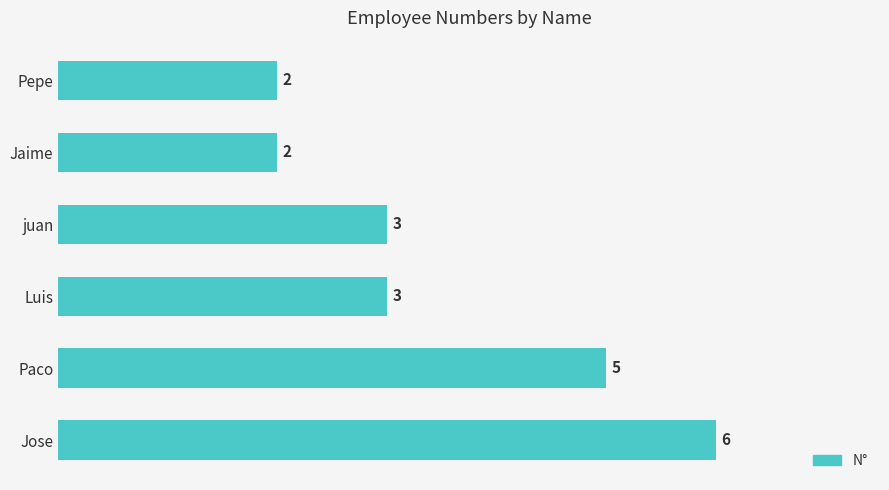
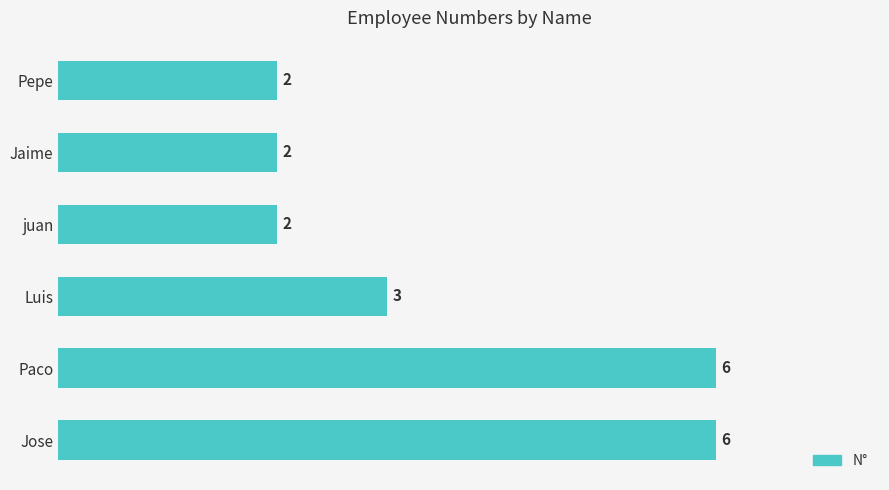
  {
    "Pepe": 2,
    "Jaime": 2,
-   "juan": 3,
+   "juan": 2,
    "Luis": 3,
-   "Paco": 5,
+   "Paco": 6,
    "Jose": 6
  }
